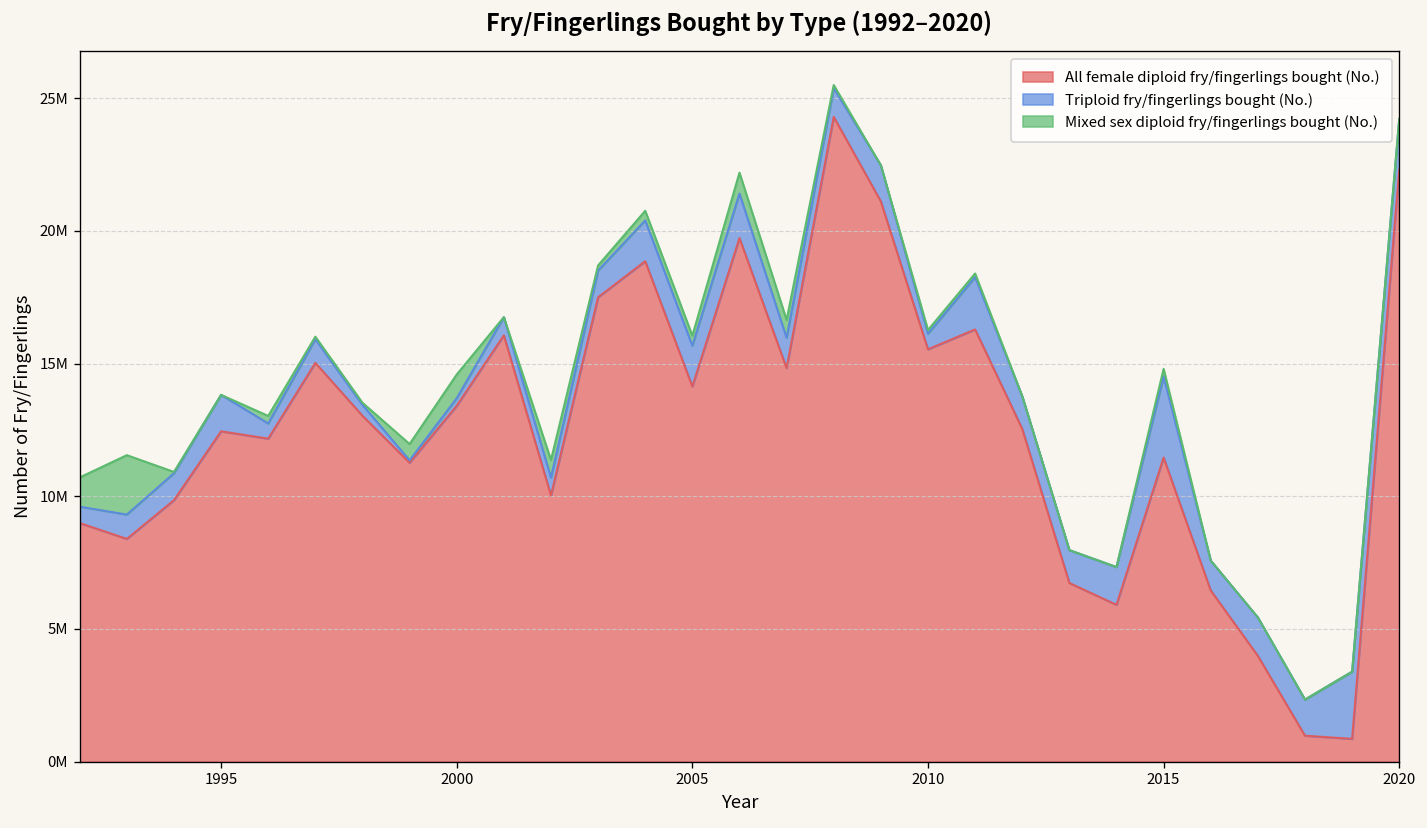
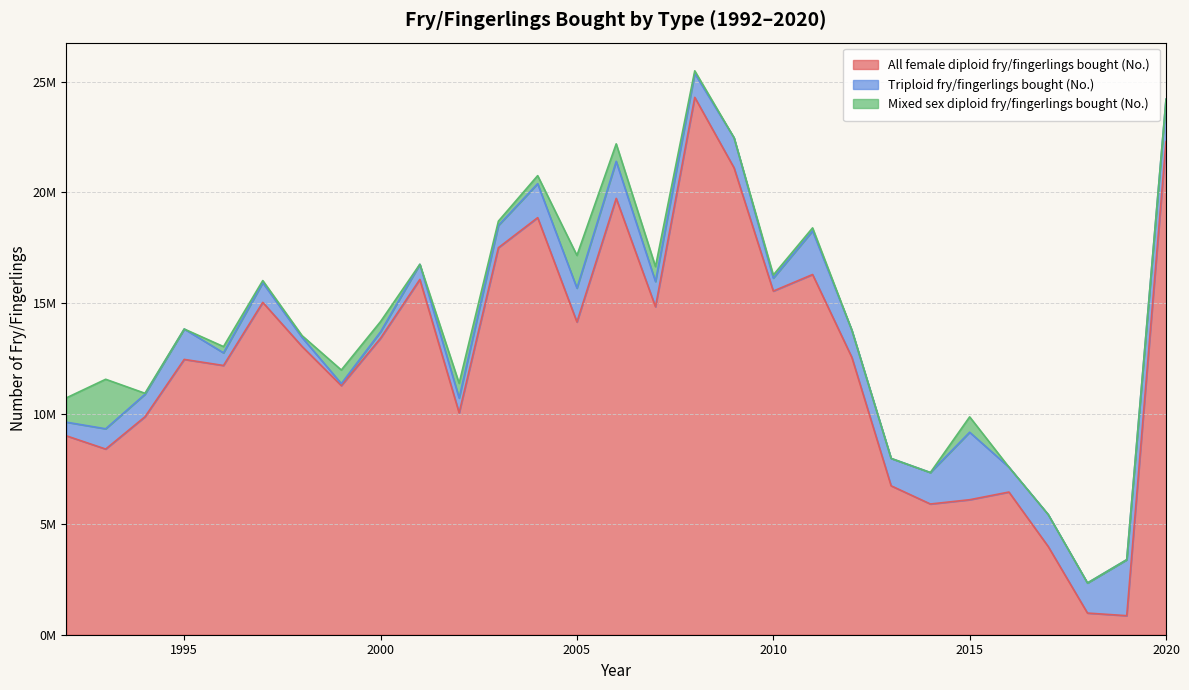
  {
    "All female diploid fry/fingerlings bought (No.)": {
      "1995": 12400000,
      "2000": 13400000,
      "2005": 14100000,
      "2010": 15500000,
-     "2015": 11500000,
+     "2015": 6100000,
      "2020": 22300000
    },
    "Triploid fry/fingerlings bought (No.)": {
      "2000": 300000,
      "2005": 1500000,
      "2010": 600000,
      "2015": 3100000
    },
    "Mixed sex diploid fry/fingerlings bought (No.)": {
-     "2000": 900000,
-     "2005": 400000,
+     "2000": 500000,
+     "2005": 1500000,
      "2010": 100000,
-     "2015": 300000
+     "2015": 700000
    }
  }
